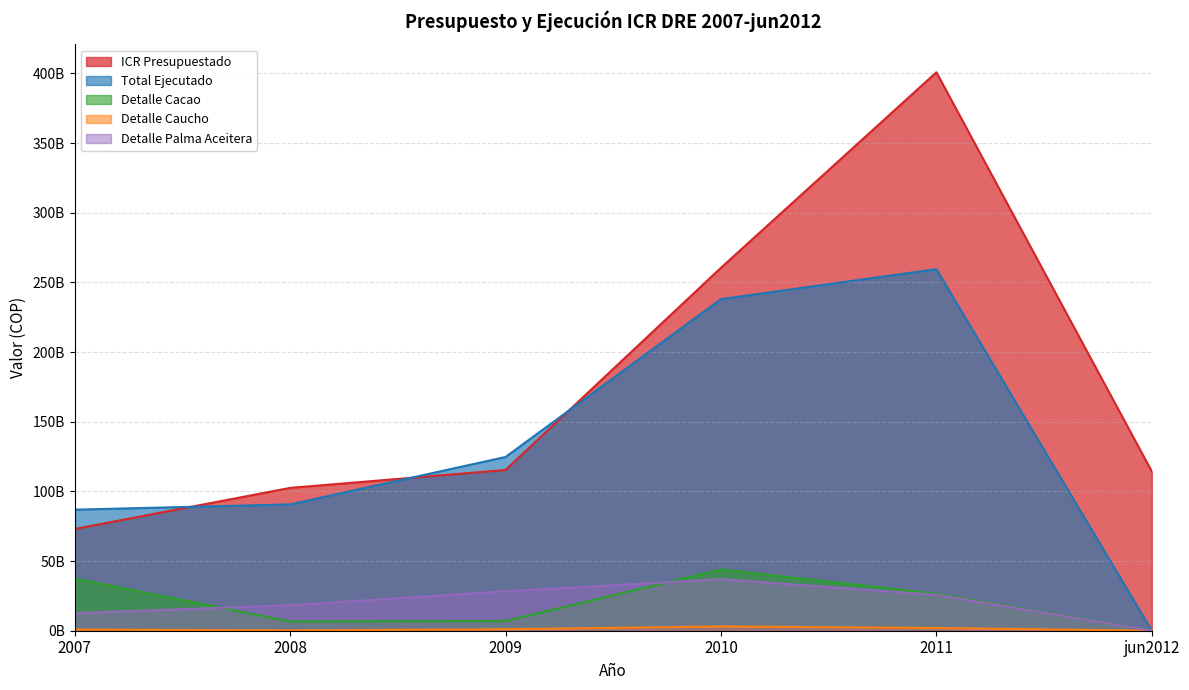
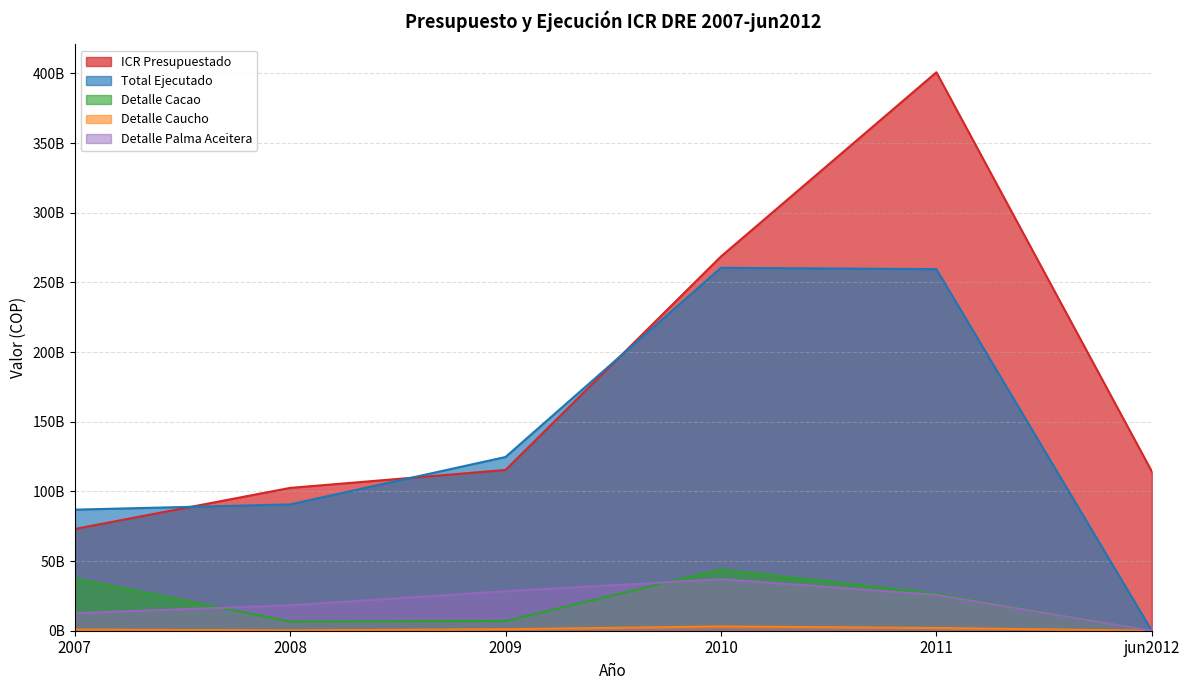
  {
    "ICR Presupuestado": {
      "2007": 73000000000,
      "2008": 102000000000,
      "2009": 115000000000,
-     "2010": 260000000000,
+     "2010": 269000000000,
      "2011": 401000000000,
      "jun2012": 114000000000
    },
    "Total Ejecutado": {
      "2007": 87000000000,
      "2008": 91000000000,
      "2009": 125000000000,
-     "2010": 238000000000,
+     "2010": 260000000000,
      "2011": 259000000000
    },
    "Detalle Cacao": {
      "2007": 37000000000,
      "2008": 7000000000,
      "2009": 7000000000,
      "2010": 44000000000
    },
    "Detalle Caucho": {
      "2007": 1000000000,
      "2008": 0,
      "2009": 1000000000,
      "2010": 3000000000,
      "2011": 2000000000
    },
    "Detalle Palma Aceitera": {
      "2007": 13000000000,
      "2008": 18000000000,
      "2009": 28000000000,
      "2010": 37000000000
    }
  }
